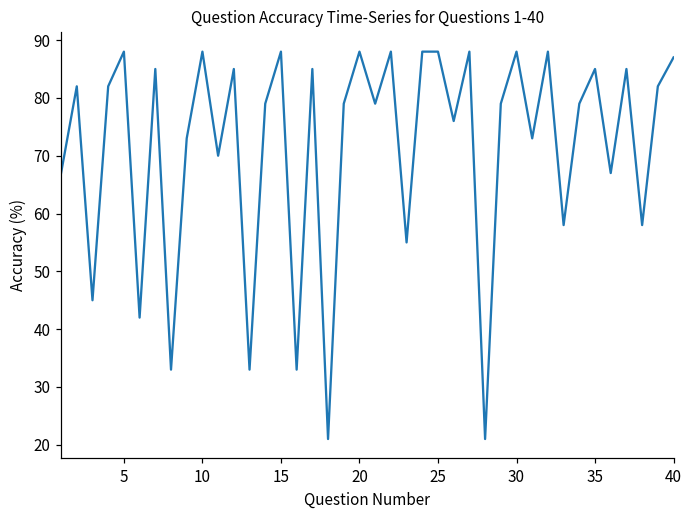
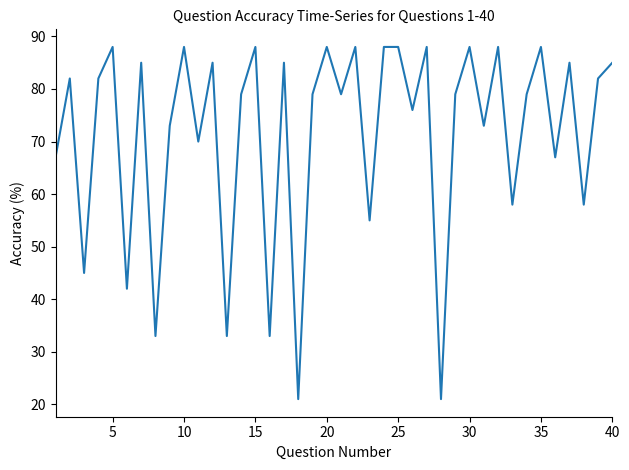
  {
    "5": 88,
    "10": 88,
    "15": 88,
    "20": 88,
    "25": 88,
    "30": 88,
-   "35": 85,
-   "40": 87
+   "35": 88,
+   "40": 85
  }
